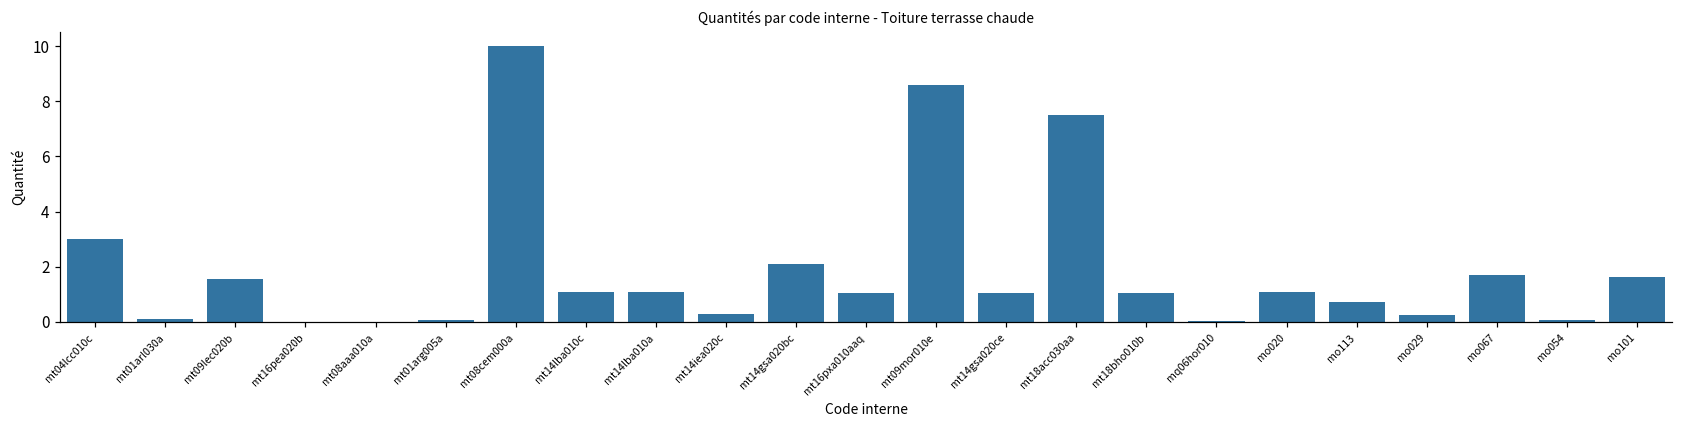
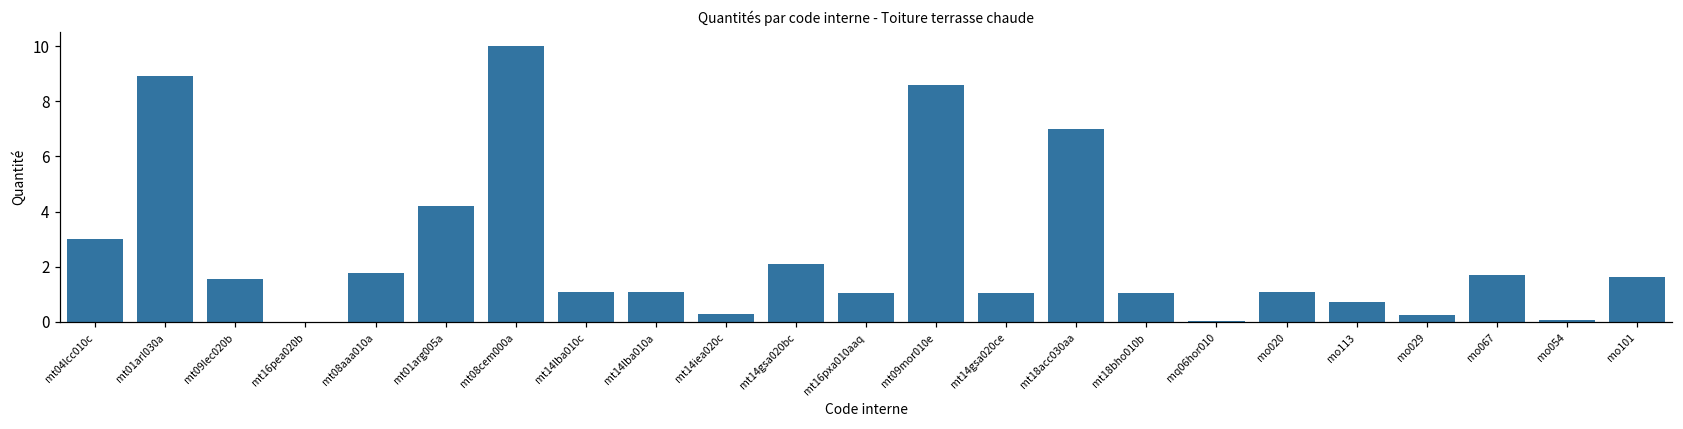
  {
    "mt04lcc010c": 3.0,
-   "mt01arl030a": 0.1,
+   "mt01arl030a": 8.9,
    "mt09lec020b": 1.6,
-   "mt08aaa010a": 0.0,
-   "mt01arg005a": 0.1,
+   "mt08aaa010a": 1.8,
+   "mt01arg005a": 4.2,
    "mt08cem000a": 10.0,
    "mt14lba010c": 1.1,
    "mt14lba010a": 1.1,
    "mt14iea020c": 0.3,
    "mt14gsa020bc": 2.1,
    "mt16pxa010aaq": 1.1,
    "mt09mor010e": 8.6,
    "mt14gsa020ce": 1.1,
-   "mt18acc030aa": 7.5,
+   "mt18acc030aa": 7.0,
    "mt18bho010b": 1.1,
    "mo020": 1.1,
    "mo113": 0.7,
    "mo029": 0.2,
    "mo067": 1.7,
    "mo101": 1.6
  }
